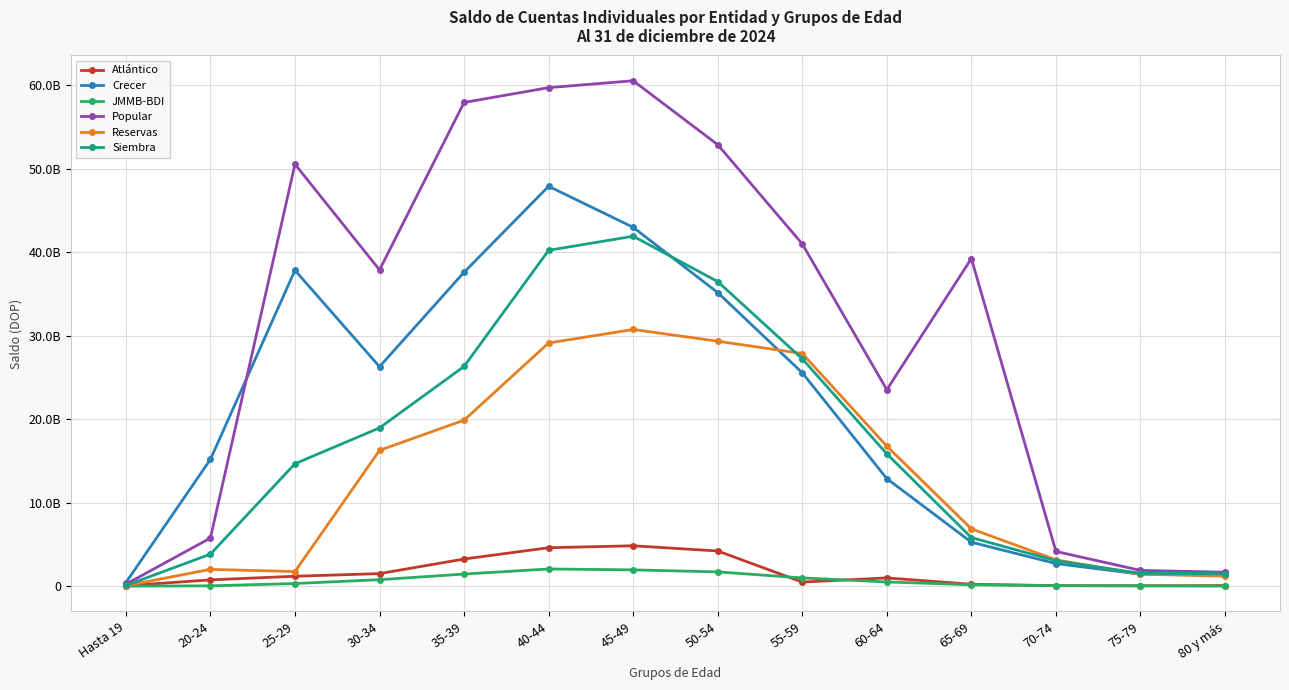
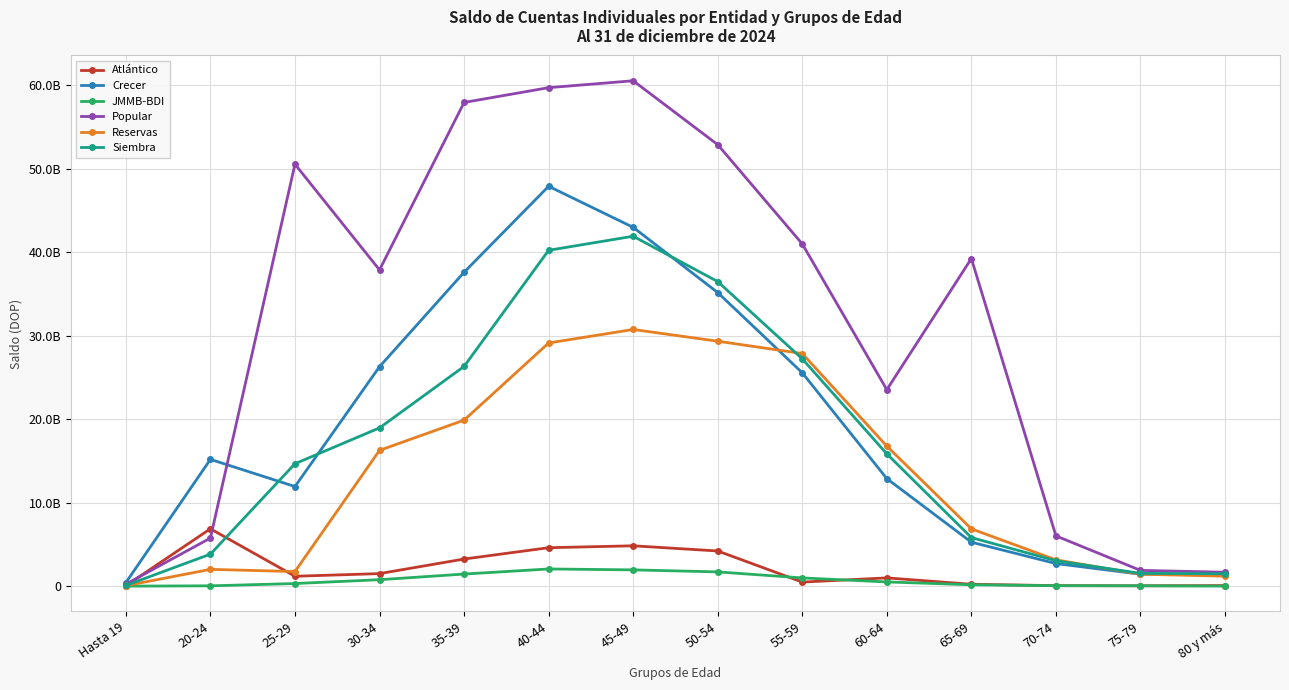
  {
    "Atlántico": {
-     "20-24": 1000000000,
+     "20-24": 7000000000,
      "25-29": 1000000000,
      "30-34": 2000000000,
      "35-39": 3000000000,
      "40-44": 5000000000,
      "45-49": 5000000000,
      "50-54": 4000000000,
      "55-59": 0,
      "60-64": 1000000000
    },
    "Crecer": {
      "20-24": 15000000000,
-     "25-29": 38000000000,
+     "25-29": 12000000000,
      "30-34": 26000000000,
      "35-39": 38000000000,
      "40-44": 48000000000,
      "45-49": 43000000000,
      "50-54": 35000000000,
      "55-59": 26000000000,
      "60-64": 13000000000,
      "65-69": 5000000000,
      "70-74": 3000000000
    },
    "Popular": {
      "20-24": 6000000000,
      "25-29": 51000000000,
      "30-34": 38000000000,
      "35-39": 58000000000,
      "40-44": 60000000000,
      "45-49": 61000000000,
      "50-54": 53000000000,
      "55-59": 41000000000,
      "60-64": 24000000000,
      "65-69": 39000000000,
-     "70-74": 4000000000,
+     "70-74": 6000000000,
      "75-79": 2000000000
    },
    "Reservas": {
      "20-24": 2000000000,
      "25-29": 2000000000,
      "30-34": 16000000000,
      "35-39": 20000000000,
      "40-44": 29000000000,
      "45-49": 31000000000,
      "50-54": 29000000000,
      "55-59": 28000000000,
      "60-64": 17000000000,
      "65-69": 7000000000
    }
  }
